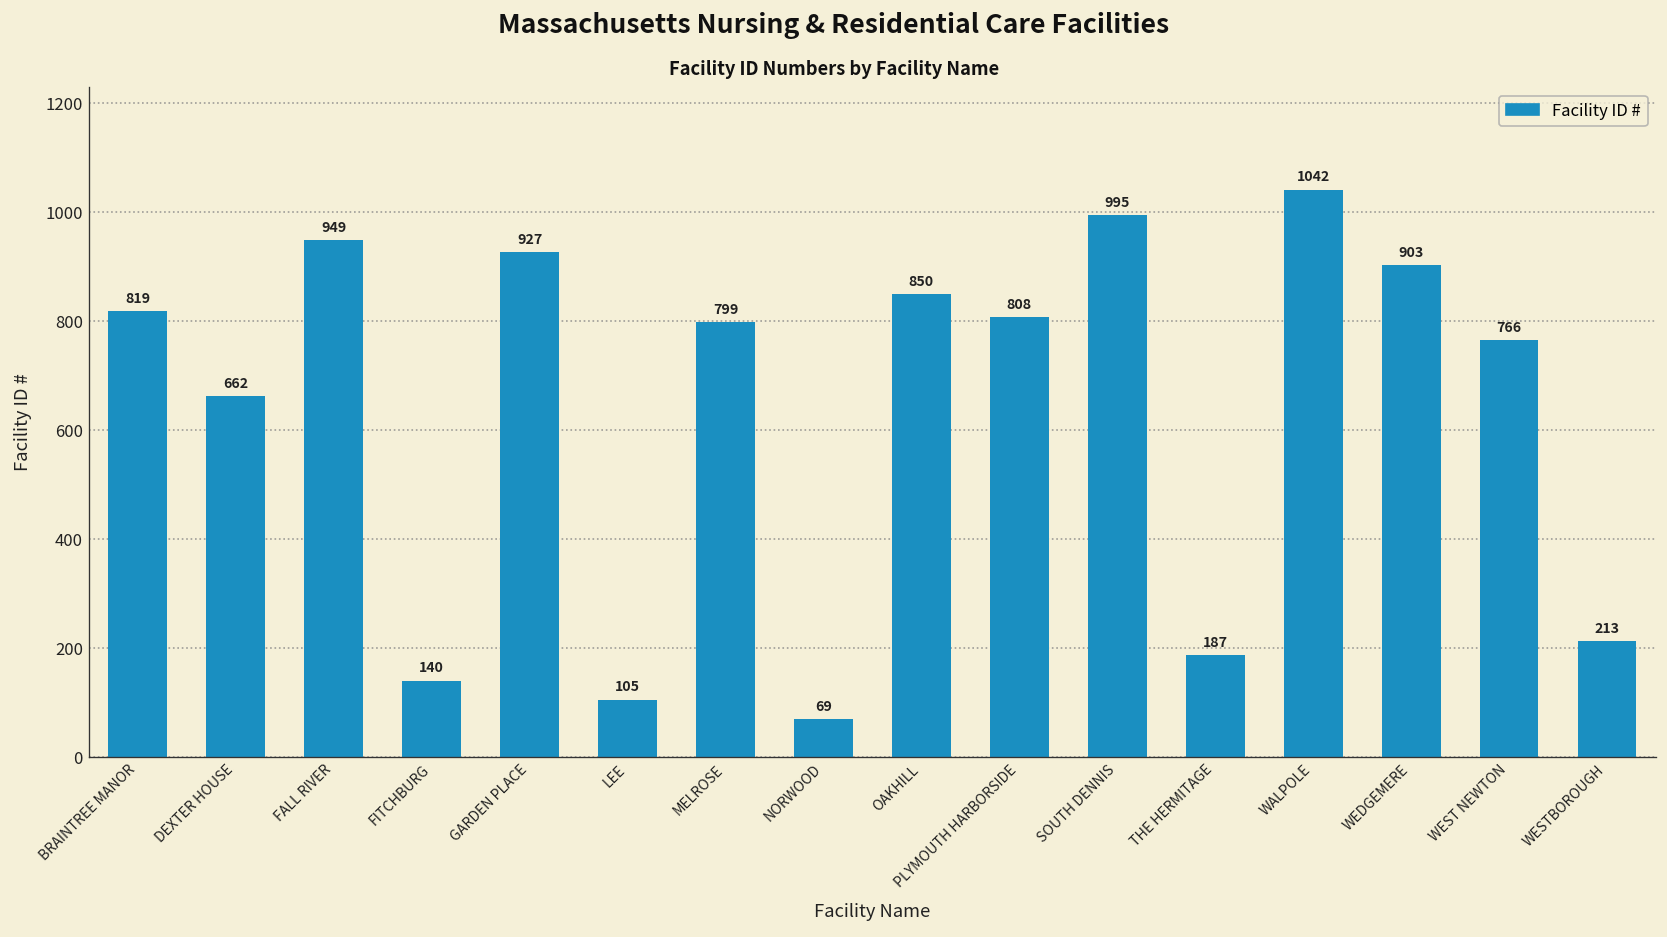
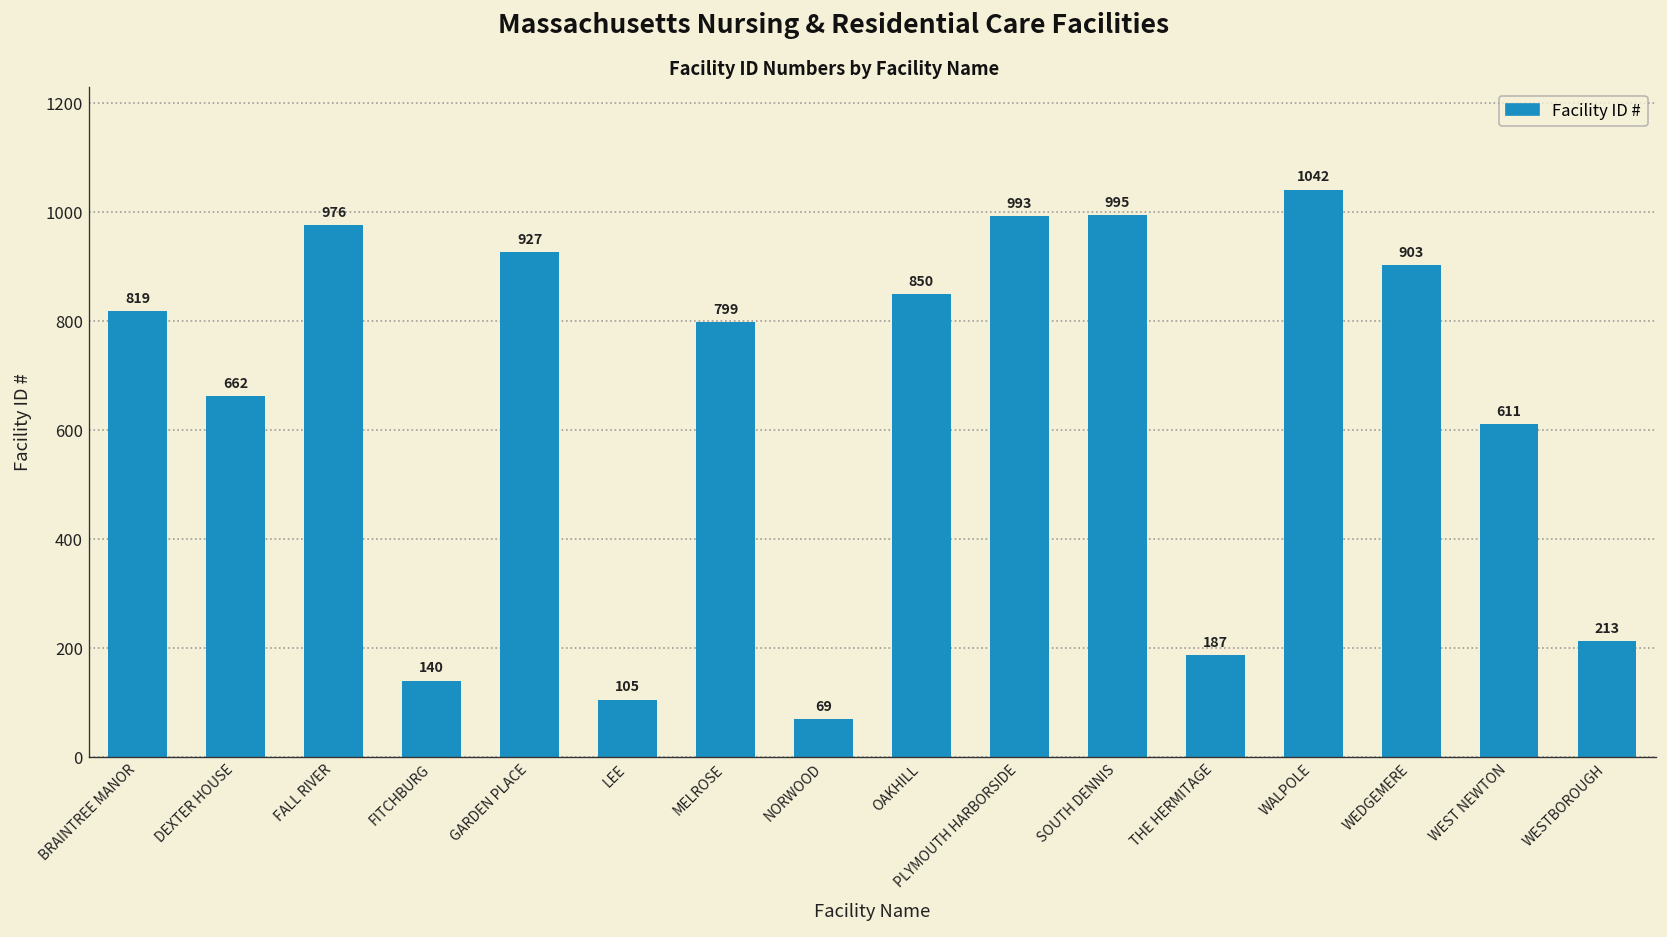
  {
    "BRAINTREE MANOR": 819,
    "DEXTER HOUSE": 662,
-   "FALL RIVER": 949,
+   "FALL RIVER": 976,
    "FITCHBURG": 140,
    "GARDEN PLACE": 927,
    "LEE": 105,
    "MELROSE": 799,
    "NORWOOD": 69,
    "OAKHILL": 850,
-   "PLYMOUTH HARBORSIDE": 808,
+   "PLYMOUTH HARBORSIDE": 993,
    "SOUTH DENNIS": 995,
    "THE HERMITAGE": 187,
    "WALPOLE": 1042,
    "WEDGEMERE": 903,
-   "WEST NEWTON": 766,
+   "WEST NEWTON": 611,
    "WESTBOROUGH": 213
  }
